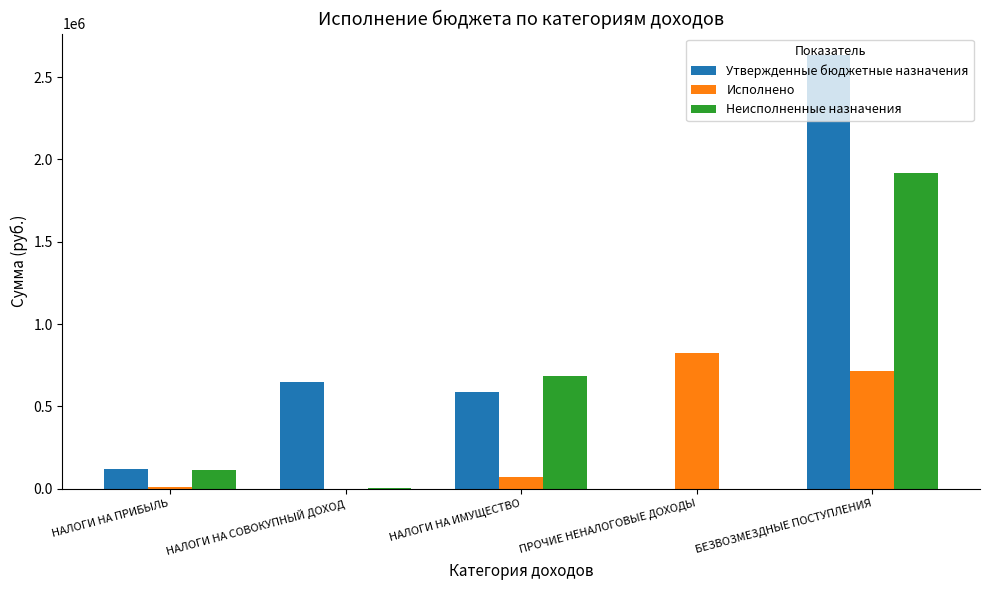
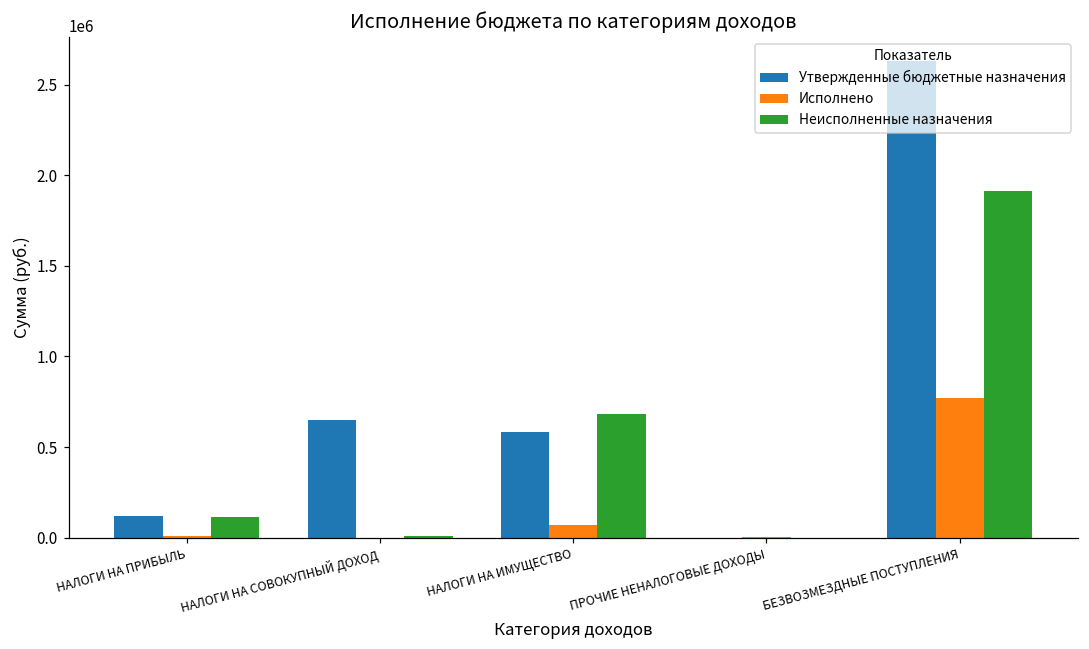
  {
    "Утвержденные бюджетные назначения": {
      "НАЛОГИ НА ПРИБЫЛЬ": 120000,
      "НАЛОГИ НА СОВОКУПНЫЙ ДОХОД": 650000,
      "НАЛОГИ НА ИМУЩЕСТВО": 580000
    },
    "Исполнено": {
      "НАЛОГИ НА СОВОКУПНЫЙ ДОХОД": 0,
      "НАЛОГИ НА ИМУЩЕСТВО": 70000,
-     "ПРОЧИЕ НЕНАЛОГОВЫЕ ДОХОДЫ": 820000,
-     "БЕЗВОЗМЕЗДНЫЕ ПОСТУПЛЕНИЯ": 720000
+     "ПРОЧИЕ НЕНАЛОГОВЫЕ ДОХОДЫ": 0,
+     "БЕЗВОЗМЕЗДНЫЕ ПОСТУПЛЕНИЯ": 770000
    },
    "Неисполненные назначения": {
      "НАЛОГИ НА ПРИБЫЛЬ": 110000,
      "НАЛОГИ НА ИМУЩЕСТВО": 680000,
      "БЕЗВОЗМЕЗДНЫЕ ПОСТУПЛЕНИЯ": 1920000
    }
  }
